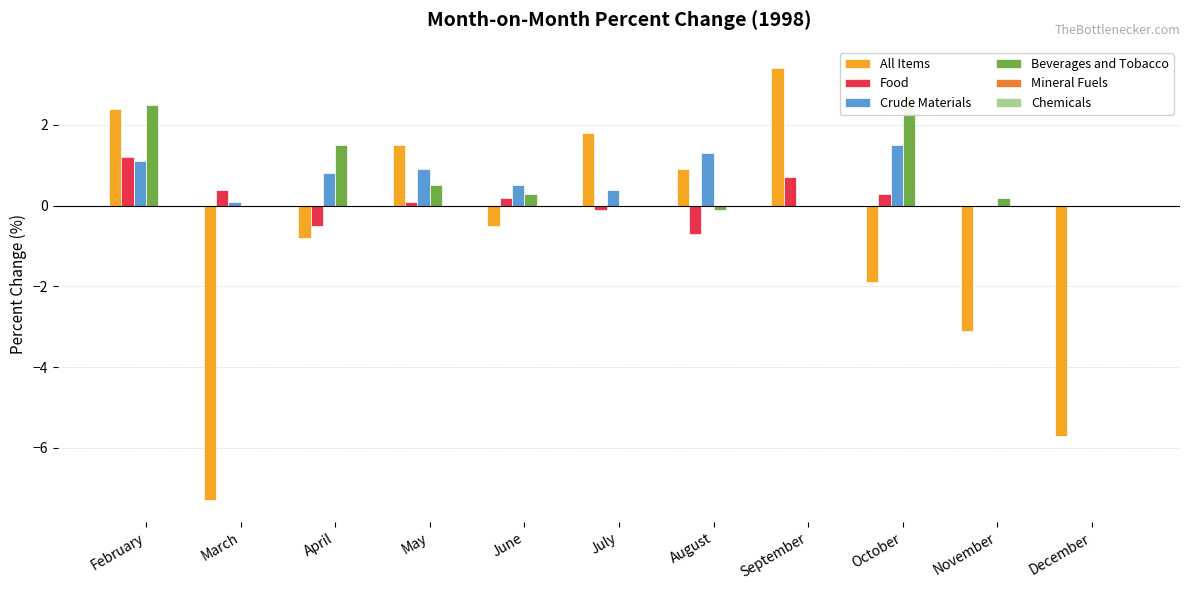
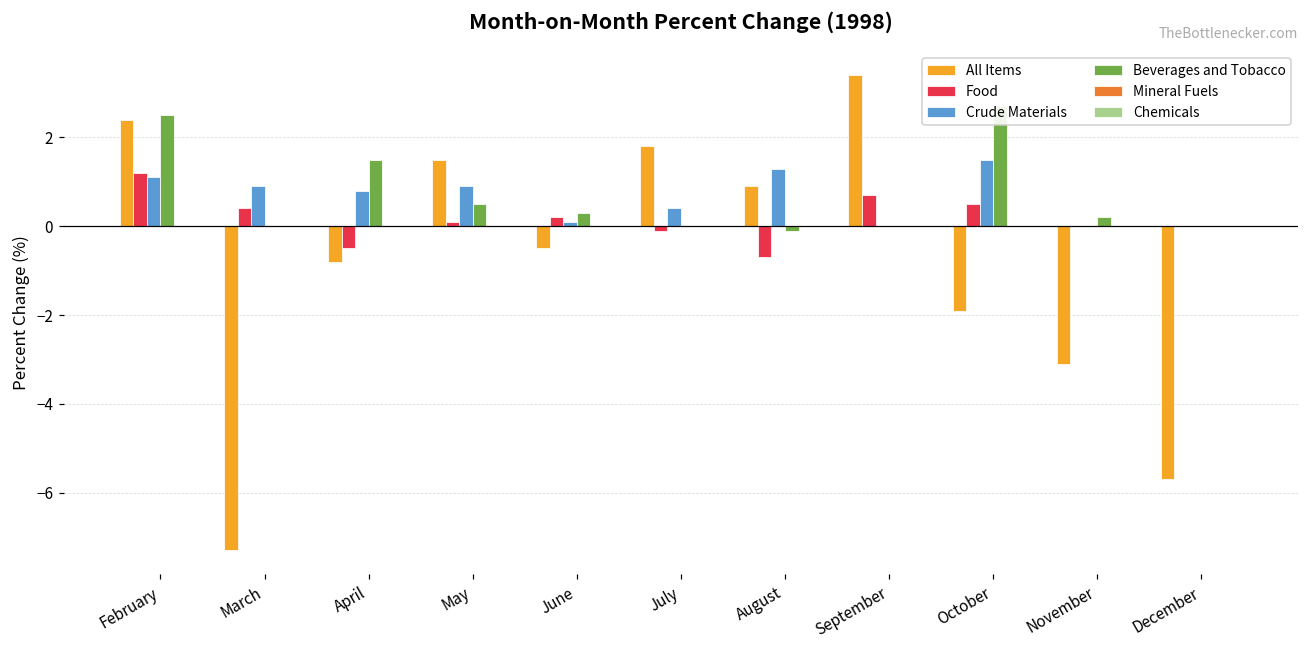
  {
    "Food": {
      "February": 1.2,
      "March": 0.4,
      "April": -0.5,
      "May": 0.1,
      "June": 0.2,
      "July": -0.1,
      "August": -0.7,
      "September": 0.7,
-     "October": 0.3,
+     "October": 0.5,
      "November": 0.0,
      "December": 0.0
    },
    "Crude Materials": {
      "February": 1.1,
-     "March": 0.1,
+     "March": 0.9,
      "April": 0.8,
      "May": 0.9,
-     "June": 0.5,
+     "June": 0.1,
      "July": 0.4,
      "August": 1.3,
      "September": 0.0,
      "October": 1.5,
      "November": 0.0,
      "December": 0.0
    },
    "Beverages and Tobacco": {
      "February": 2.5,
      "March": 0.0,
      "April": 1.5,
      "May": 0.5,
      "June": 0.3,
      "July": 0.0,
      "August": -0.1,
      "September": 0.0,
      "November": 0.2,
      "December": 0.0
    },
    "Chemicals": {
      "February": 0.0,
      "March": 0.0,
      "April": 0.0,
      "May": 0.0,
      "June": 0.0,
      "July": 0.0,
      "August": 0.0,
      "September": 0.0,
      "October": 0.0,
      "November": 0.0,
      "December": 0.0
    }
  }
